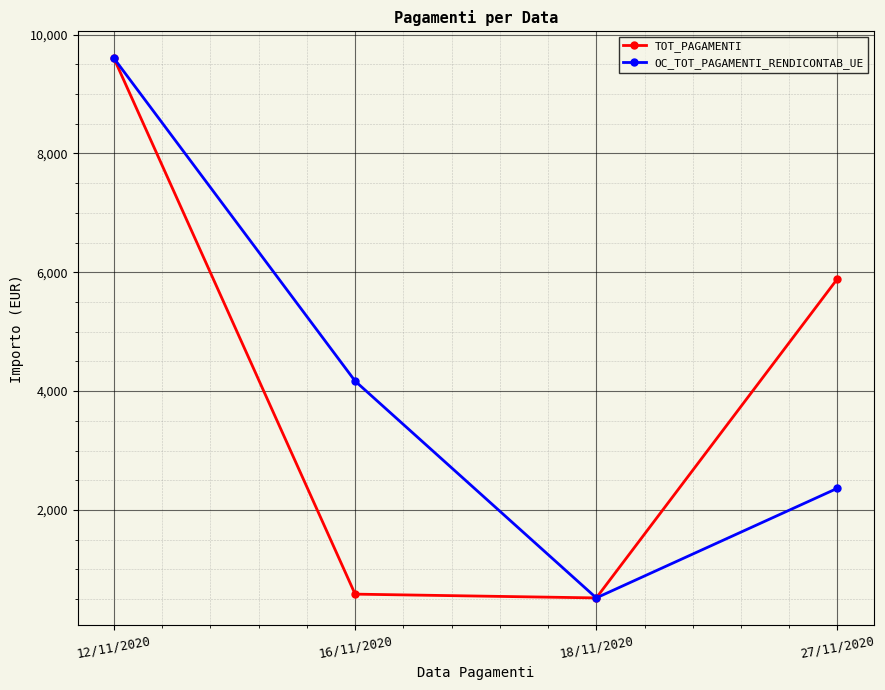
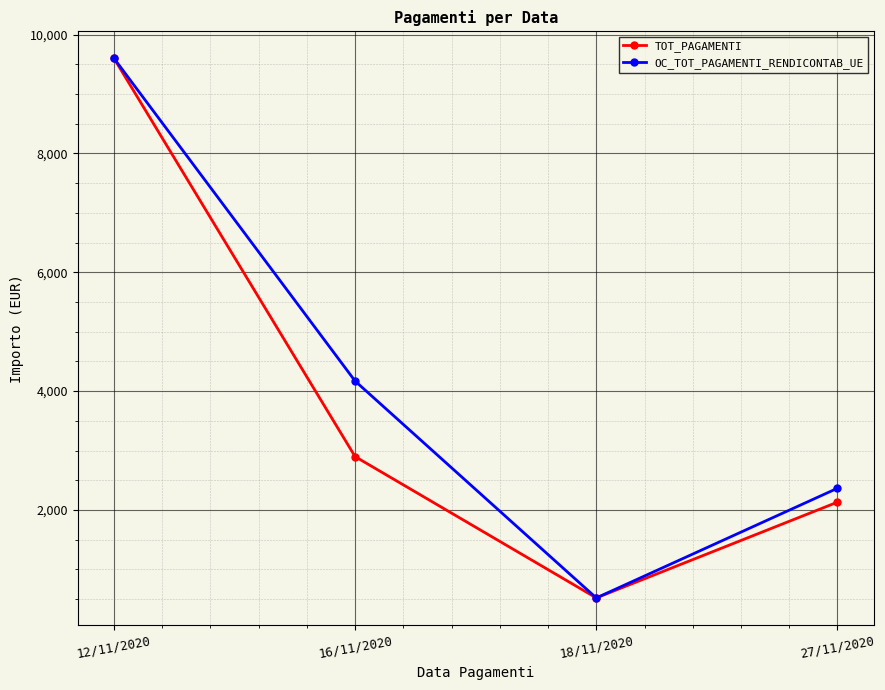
  {
    "TOT_PAGAMENTI": {
-     "16/11/2020": "600",
-     "27/11/2020": "5,900"
+     "16/11/2020": "2,900",
+     "27/11/2020": "2,100"
    },
    "OC_TOT_PAGAMENTI_RENDICONTAB_UE": {
      "16/11/2020": "4,200",
      "27/11/2020": "2,400"
    }
  }
